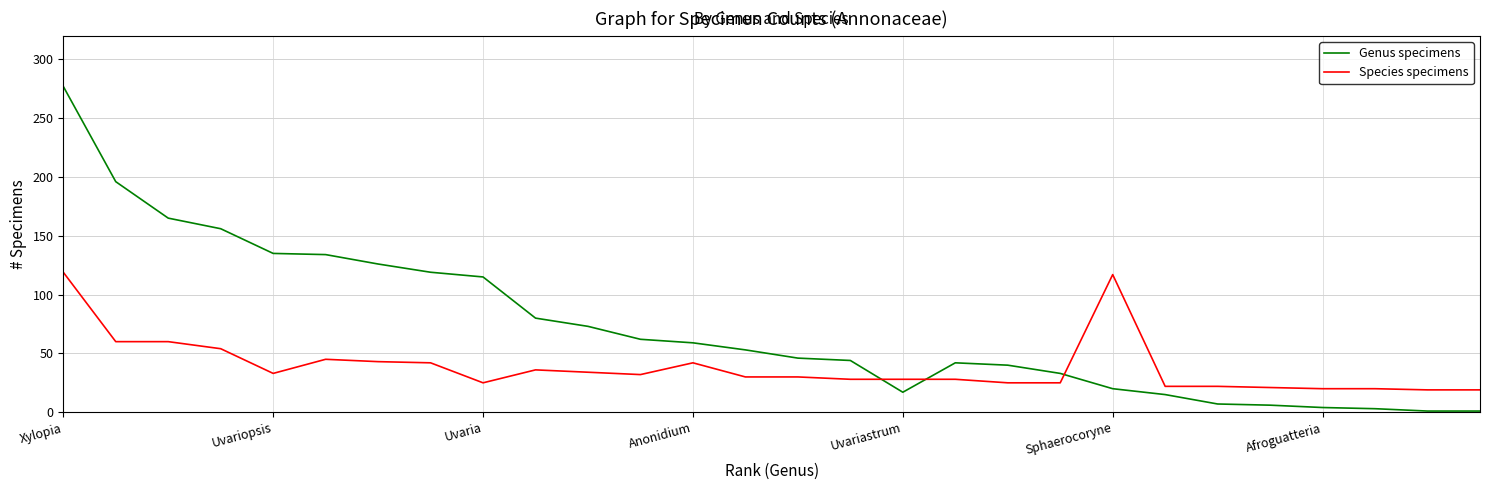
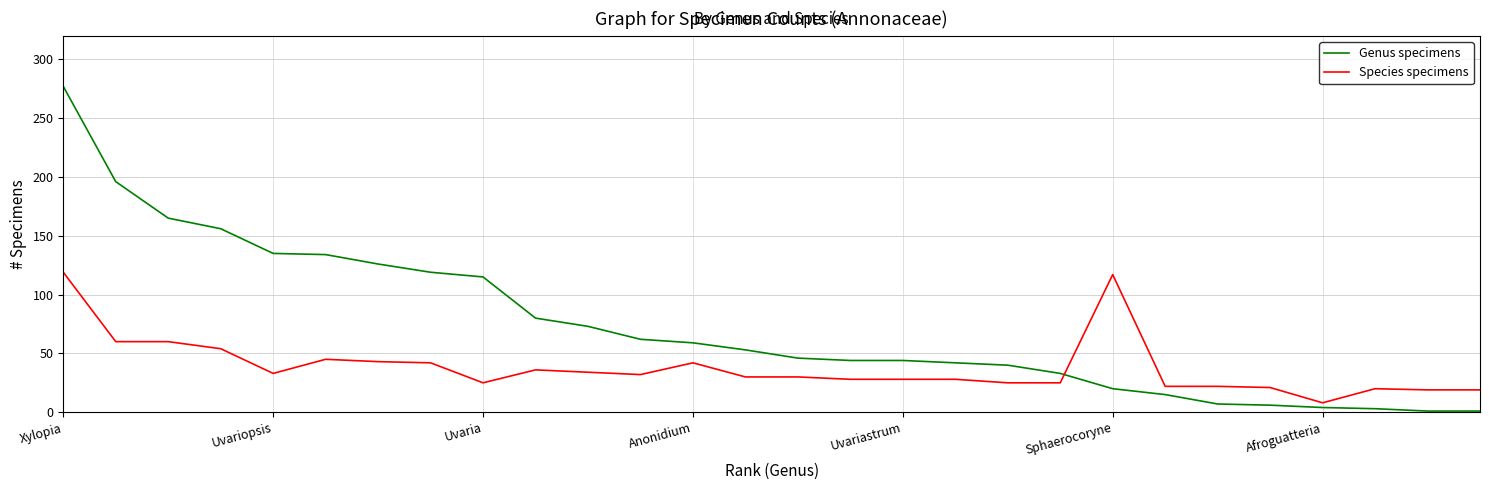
  {
    "Genus specimens": {
      "Xylopia": 277,
      "Uvariopsis": 135,
      "Uvaria": 115,
      "Anonidium": 59,
-     "Uvariastrum": 17,
+     "Uvariastrum": 44,
      "Sphaerocoryne": 20,
      "Afroguatteria": 4
    },
    "Species specimens": {
      "Xylopia": 119,
      "Uvariopsis": 33,
      "Uvaria": 25,
      "Anonidium": 42,
      "Uvariastrum": 28,
      "Sphaerocoryne": 117,
-     "Afroguatteria": 20
+     "Afroguatteria": 8
    }
  }
